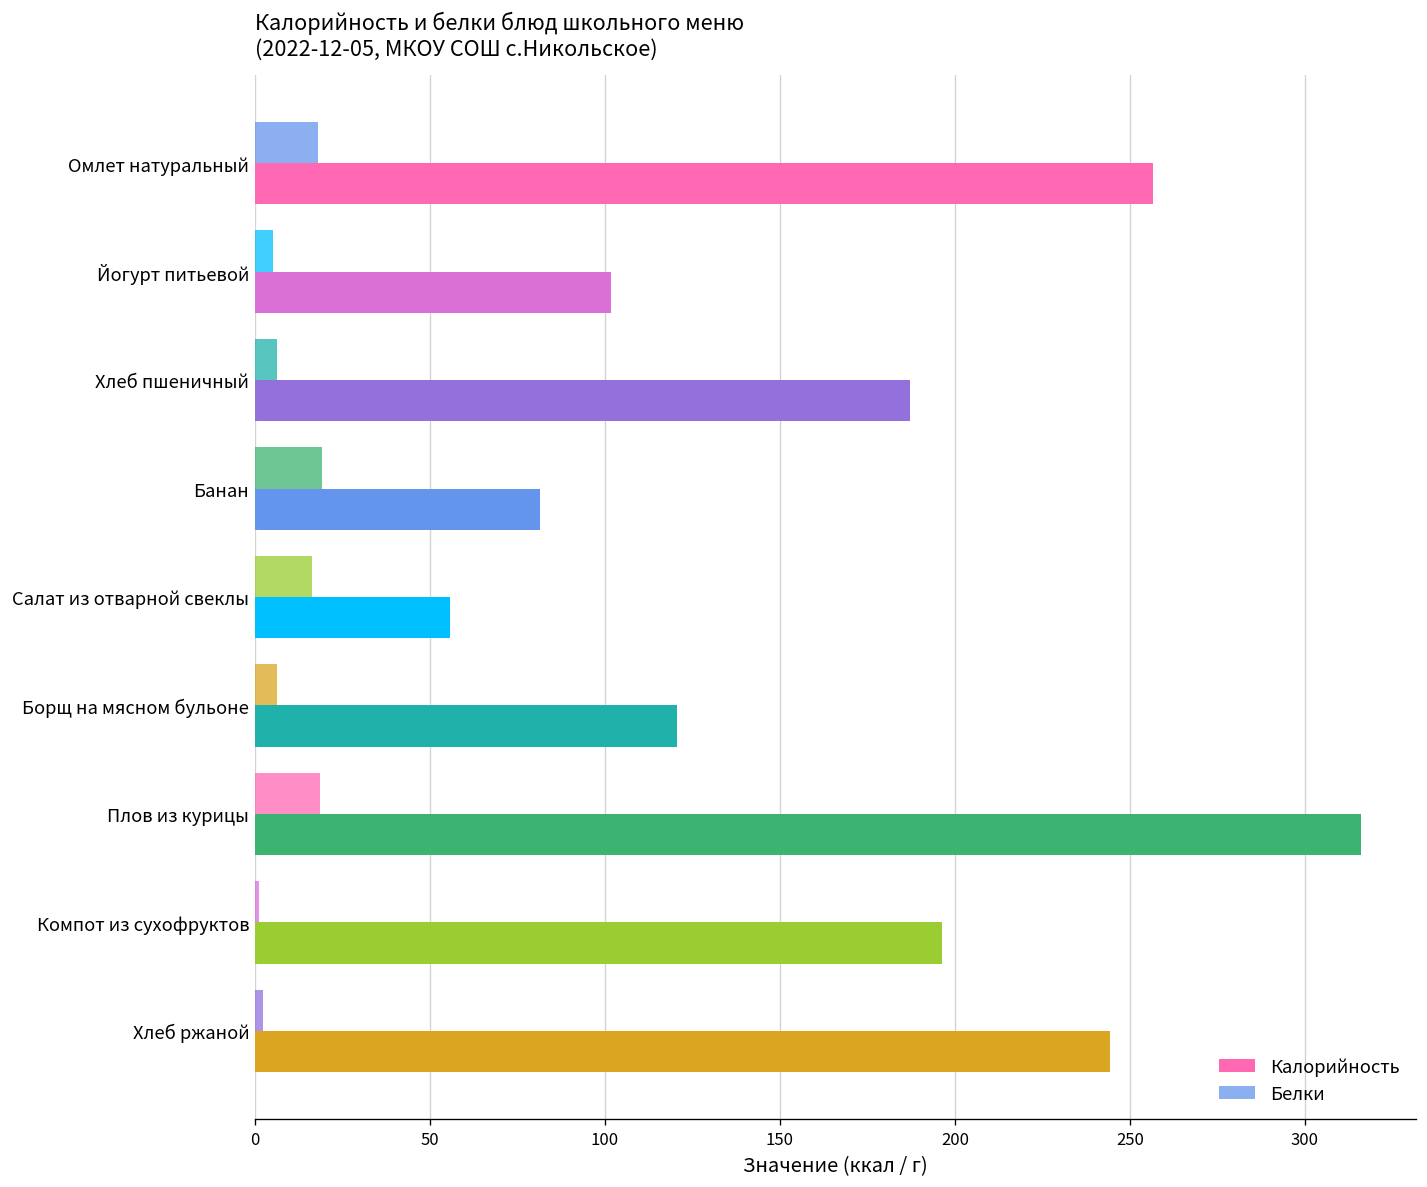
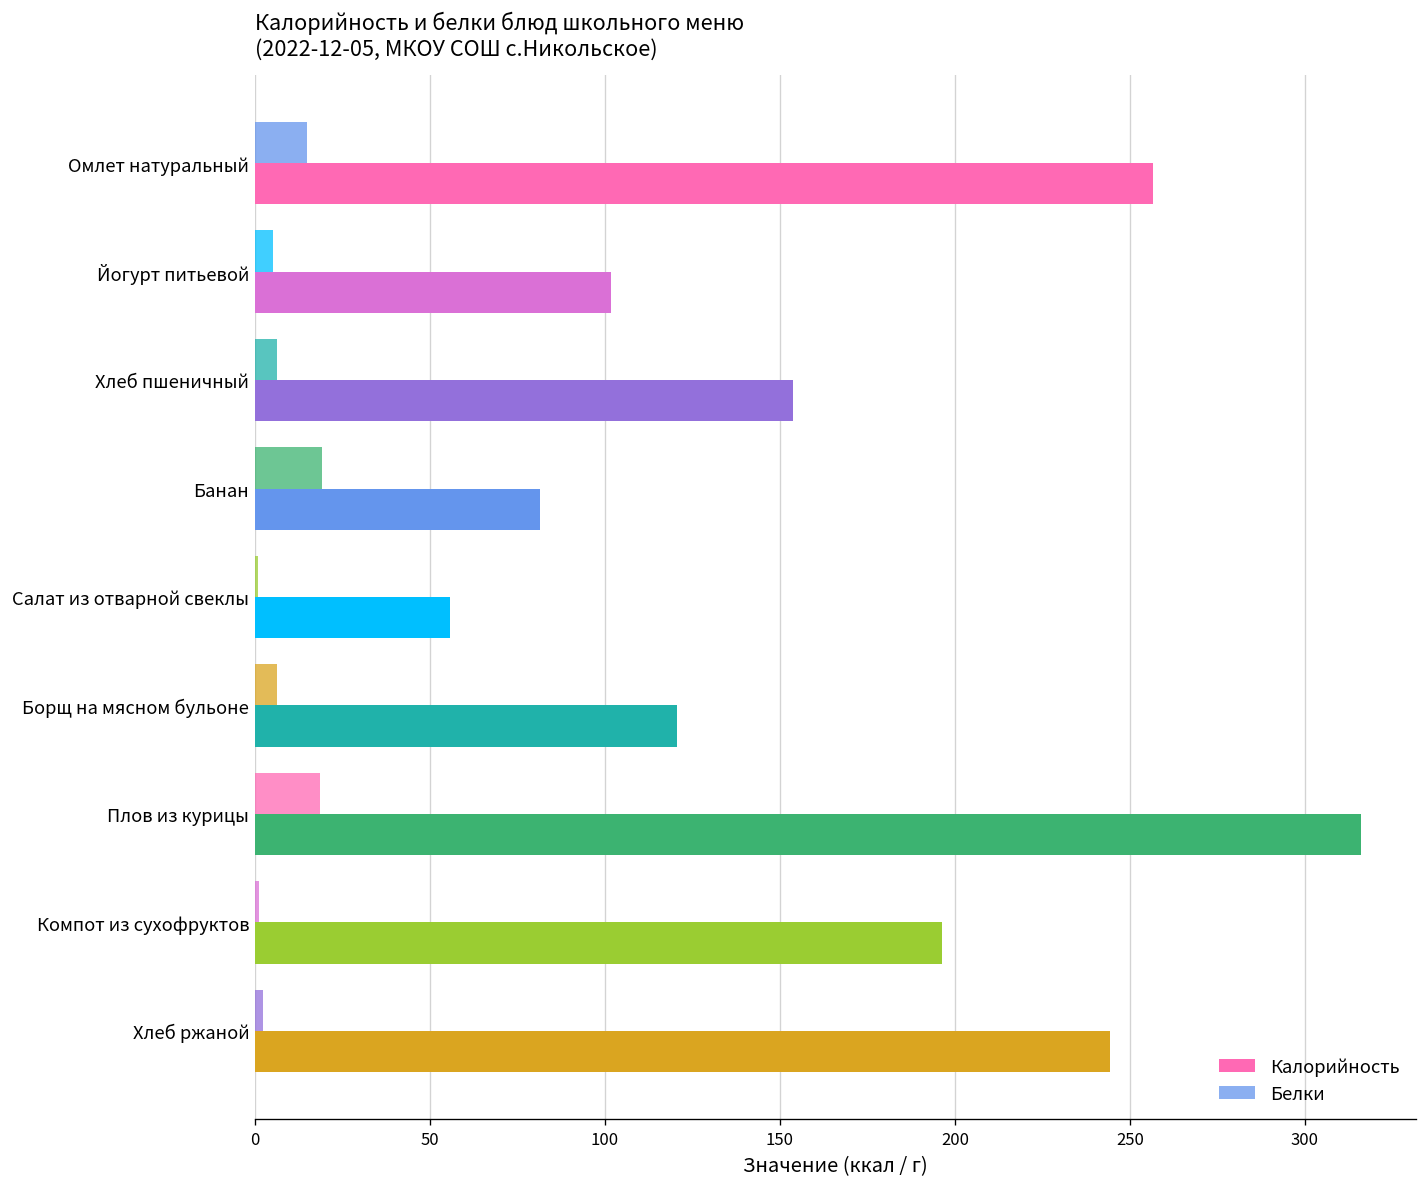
  {
    "Калорийность": {
      "Омлет натуральный": 257,
      "Йогурт питьевой": 102,
-     "Хлеб пшеничный": 187,
+     "Хлеб пшеничный": 154,
      "Банан": 81,
      "Салат из отварной свеклы": 56,
      "Борщ на мясном бульоне": 121,
      "Плов из курицы": 316,
      "Компот из сухофруктов": 196,
      "Хлеб ржаной": 244
    },
    "Белки": {
-     "Омлет натуральный": 18,
+     "Омлет натуральный": 15,
      "Йогурт питьевой": 5,
      "Хлеб пшеничный": 6,
      "Банан": 19,
-     "Салат из отварной свеклы": 16,
+     "Салат из отварной свеклы": 1,
      "Борщ на мясном бульоне": 6,
      "Плов из курицы": 19,
      "Компот из сухофруктов": 1,
      "Хлеб ржаной": 2
    }
  }
